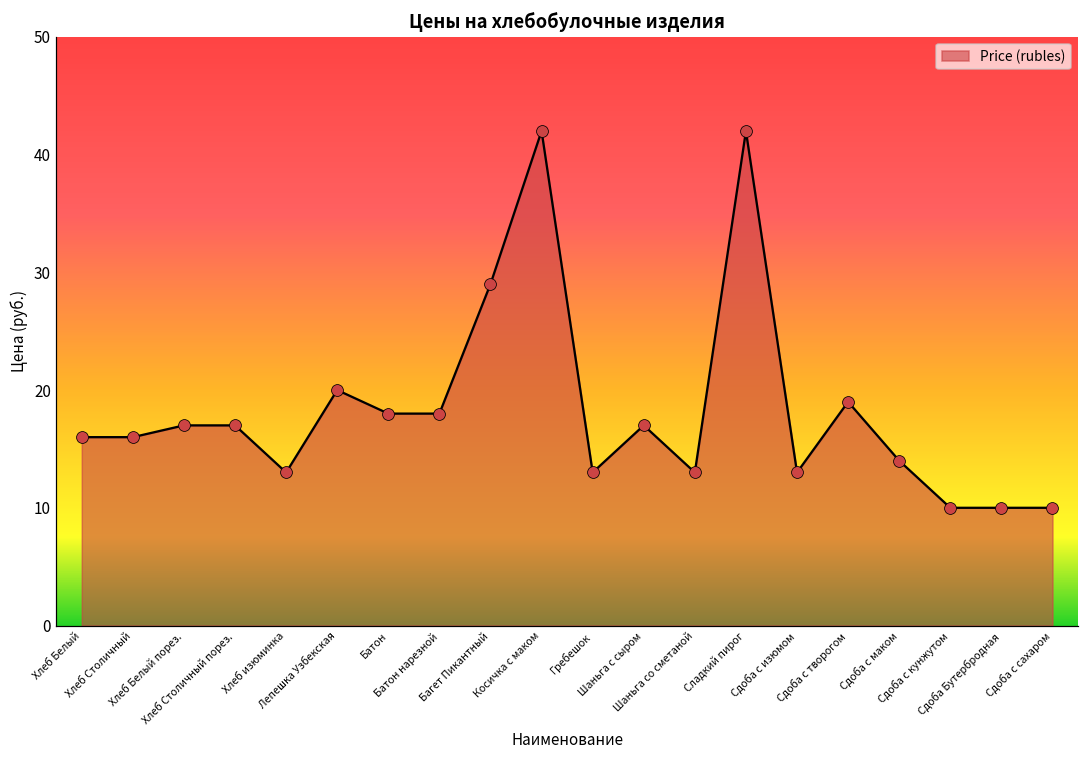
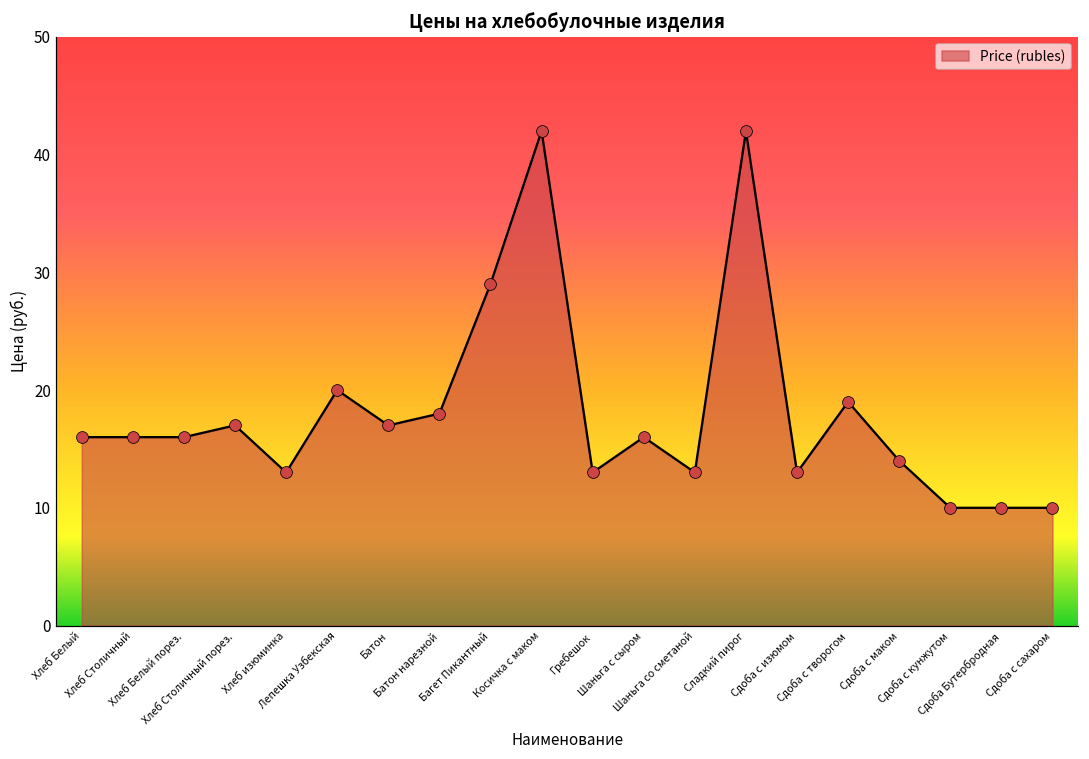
  {
    "Хлеб Белый": 16,
    "Хлеб Столичный": 16,
-   "Хлеб Белый порез.": 17,
+   "Хлеб Белый порез.": 16,
    "Хлеб Столичный порез.": 17,
    "Хлеб изюминка": 13,
    "Лепешка Узбекская": 20,
-   "Батон": 18,
+   "Батон": 17,
    "Батон нарезной": 18,
    "Багет Пикантный": 29,
    "Косичка с маком": 42,
    "Гребешок": 13,
-   "Шаньга с сыром": 17,
+   "Шаньга с сыром": 16,
    "Шаньга со сметаной": 13,
    "Сладкий пирог": 42,
    "Сдоба с изюмом": 13,
    "Сдоба с творогом": 19,
    "Сдоба с маком": 14,
    "Сдоба с кунжутом": 10,
    "Сдоба Бутербродная": 10,
    "Сдоба с сахаром": 10
  }
